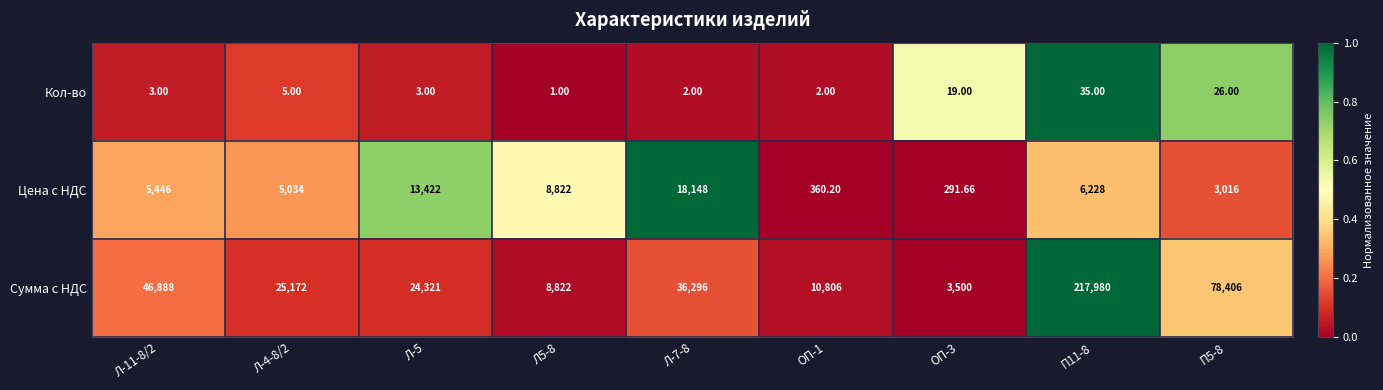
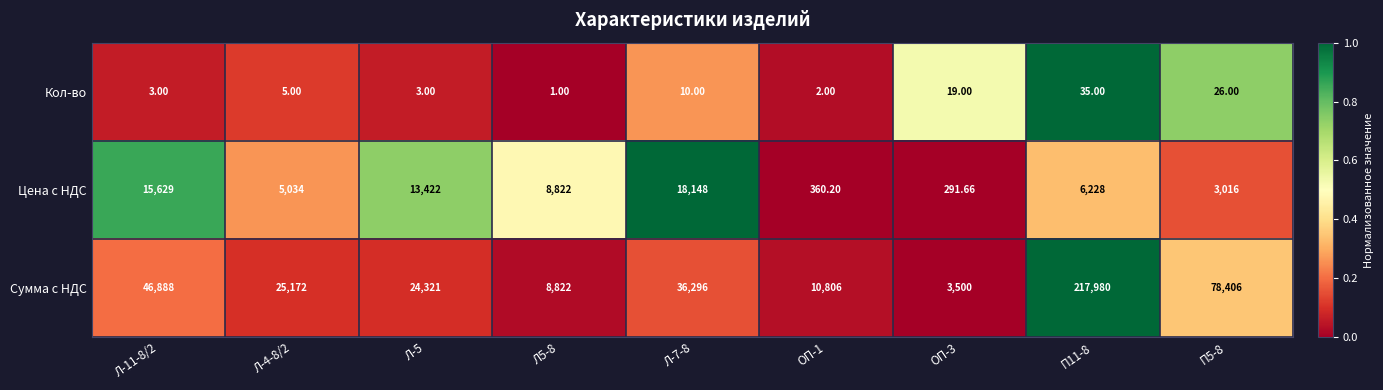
  {
    "Кол-во": {
      "Л-11-8/2": "3.00",
      "Л-4-8/2": "5.00",
      "Л-5": "3.00",
      "Л5-8": "1.00",
-     "Л-7-8": "2.00",
+     "Л-7-8": "10.00",
      "ОП-1": "2.00",
      "ОП-3": "19.00",
      "П11-8": "35.00",
      "П5-8": "26.00"
    },
    "Цена с НДС": {
-     "Л-11-8/2": "5,446",
+     "Л-11-8/2": "15,629",
      "Л-4-8/2": "5,034",
      "Л-5": "13,422",
      "Л5-8": "8,822",
      "Л-7-8": "18,148",
      "ОП-1": "360.20",
      "ОП-3": "291.66",
      "П11-8": "6,228",
      "П5-8": "3,016"
    },
    "Сумма с НДС": {
      "Л-11-8/2": "46,888",
      "Л-4-8/2": "25,172",
      "Л-5": "24,321",
      "Л5-8": "8,822",
      "Л-7-8": "36,296",
      "ОП-1": "10,806",
      "ОП-3": "3,500",
      "П11-8": "217,980",
      "П5-8": "78,406"
    }
  }
